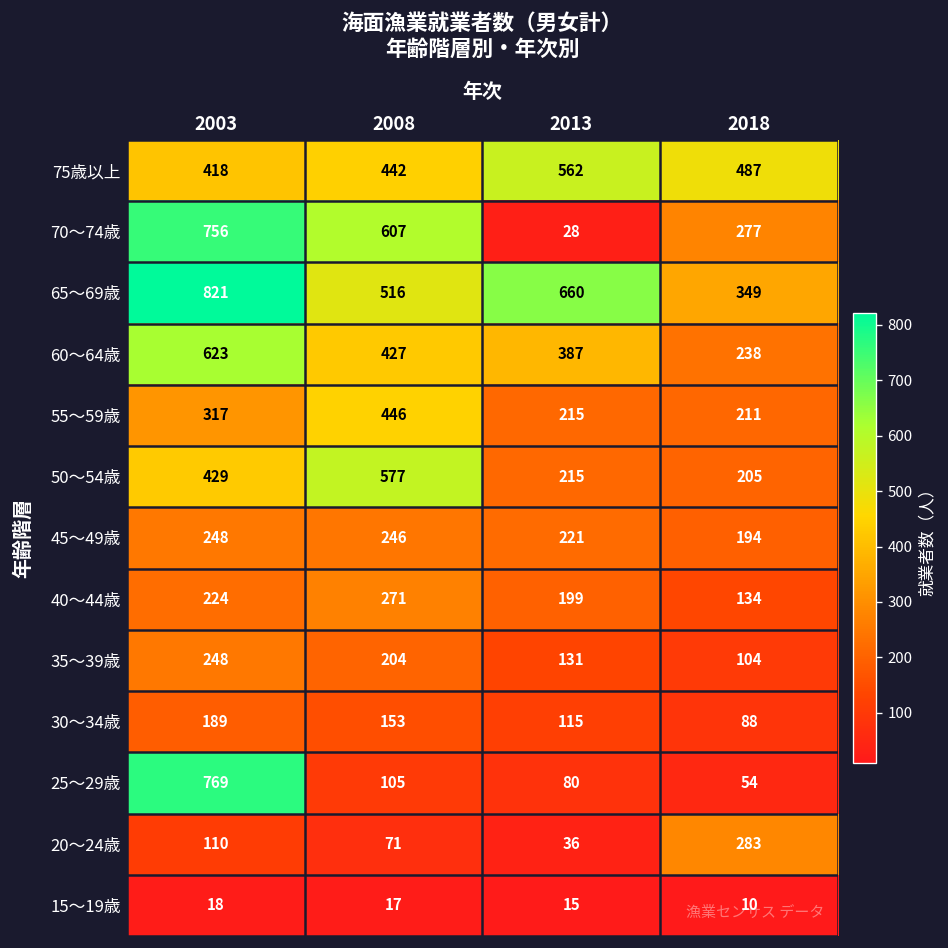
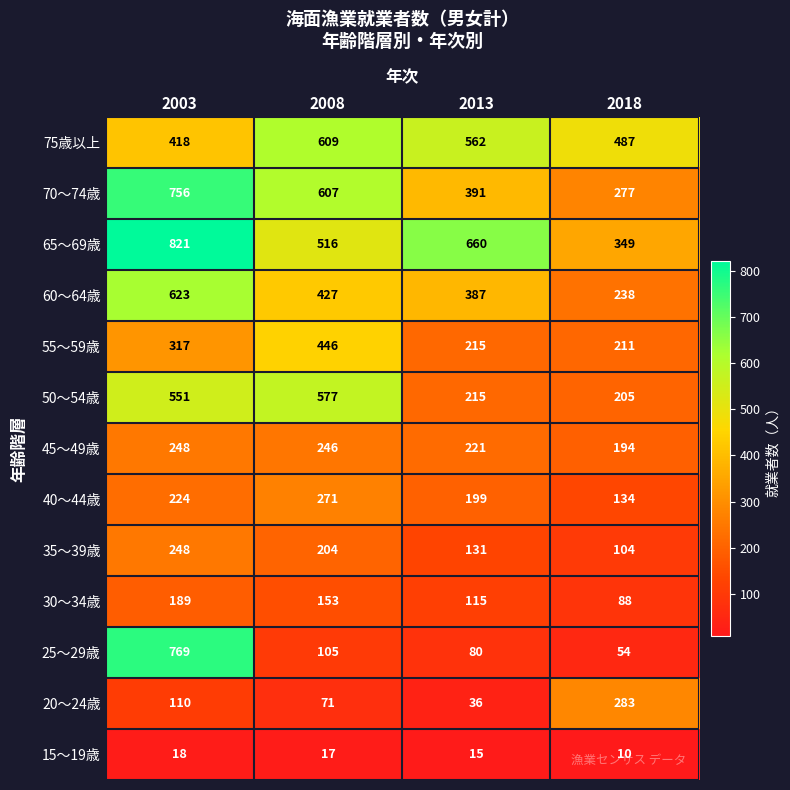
  {
    "75歳以上": {
      "2003": 418,
-     "2008": 442,
+     "2008": 609,
      "2013": 562,
      "2018": 487
    },
    "70～74歳": {
      "2003": 756,
      "2008": 607,
-     "2013": 28,
+     "2013": 391,
      "2018": 277
    },
    "65～69歳": {
      "2003": 821,
      "2008": 516,
      "2013": 660,
      "2018": 349
    },
    "60～64歳": {
      "2003": 623,
      "2008": 427,
      "2013": 387,
      "2018": 238
    },
    "55～59歳": {
      "2003": 317,
      "2008": 446,
      "2013": 215,
      "2018": 211
    },
    "50～54歳": {
-     "2003": 429,
+     "2003": 551,
      "2008": 577,
      "2013": 215,
      "2018": 205
    },
    "45～49歳": {
      "2003": 248,
      "2008": 246,
      "2013": 221,
      "2018": 194
    },
    "40～44歳": {
      "2003": 224,
      "2008": 271,
      "2013": 199,
      "2018": 134
    },
    "35～39歳": {
      "2003": 248,
      "2008": 204,
      "2013": 131,
      "2018": 104
    },
    "30～34歳": {
      "2003": 189,
      "2008": 153,
      "2013": 115,
      "2018": 88
    },
    "25～29歳": {
      "2003": 769,
      "2008": 105,
      "2013": 80,
      "2018": 54
    },
    "20～24歳": {
      "2003": 110,
      "2008": 71,
      "2013": 36,
      "2018": 283
    },
    "15～19歳": {
      "2003": 18,
      "2008": 17,
      "2013": 15
    }
  }
